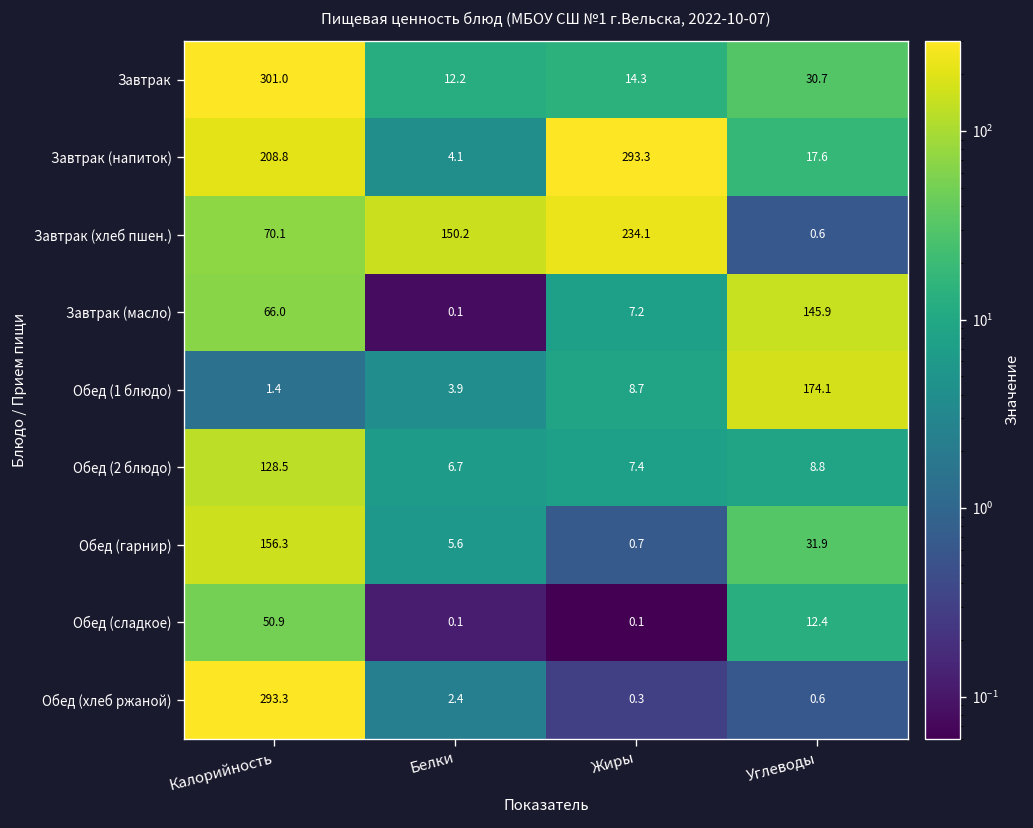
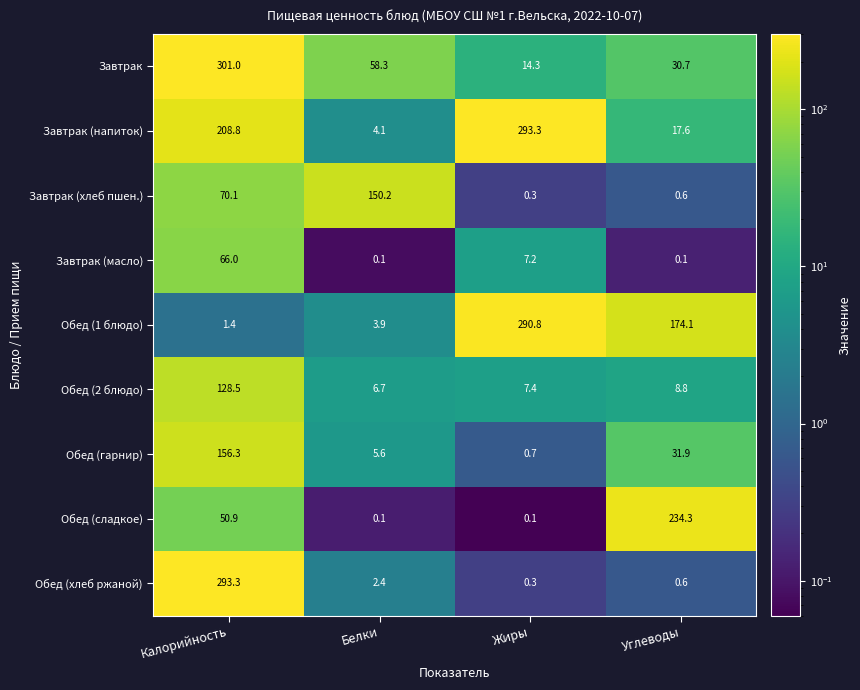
  {
    "Завтрак": {
      "Калорийность": 301.0,
-     "Белки": 12.2,
+     "Белки": 58.3,
      "Жиры": 14.3,
      "Углеводы": 30.7
    },
    "Завтрак (напиток)": {
      "Калорийность": 208.8,
      "Белки": 4.1,
      "Жиры": 293.3,
      "Углеводы": 17.6
    },
    "Завтрак (хлеб пшен.)": {
      "Калорийность": 70.1,
      "Белки": 150.2,
-     "Жиры": 234.1,
+     "Жиры": 0.3,
      "Углеводы": 0.6
    },
    "Завтрак (масло)": {
      "Калорийность": 66.0,
      "Белки": 0.1,
      "Жиры": 7.2,
-     "Углеводы": 145.9
+     "Углеводы": 0.1
    },
    "Обед (1 блюдо)": {
      "Калорийность": 1.4,
      "Белки": 3.9,
-     "Жиры": 8.7,
+     "Жиры": 290.8,
      "Углеводы": 174.1
    },
    "Обед (2 блюдо)": {
      "Калорийность": 128.5,
      "Белки": 6.7,
      "Жиры": 7.4,
      "Углеводы": 8.8
    },
    "Обед (гарнир)": {
      "Калорийность": 156.3,
      "Белки": 5.6,
      "Жиры": 0.7,
      "Углеводы": 31.9
    },
    "Обед (сладкое)": {
      "Калорийность": 50.9,
      "Белки": 0.1,
      "Жиры": 0.1,
-     "Углеводы": 12.4
+     "Углеводы": 234.3
    },
    "Обед (хлеб ржаной)": {
      "Калорийность": 293.3,
      "Белки": 2.4,
      "Жиры": 0.3,
      "Углеводы": 0.6
    }
  }
